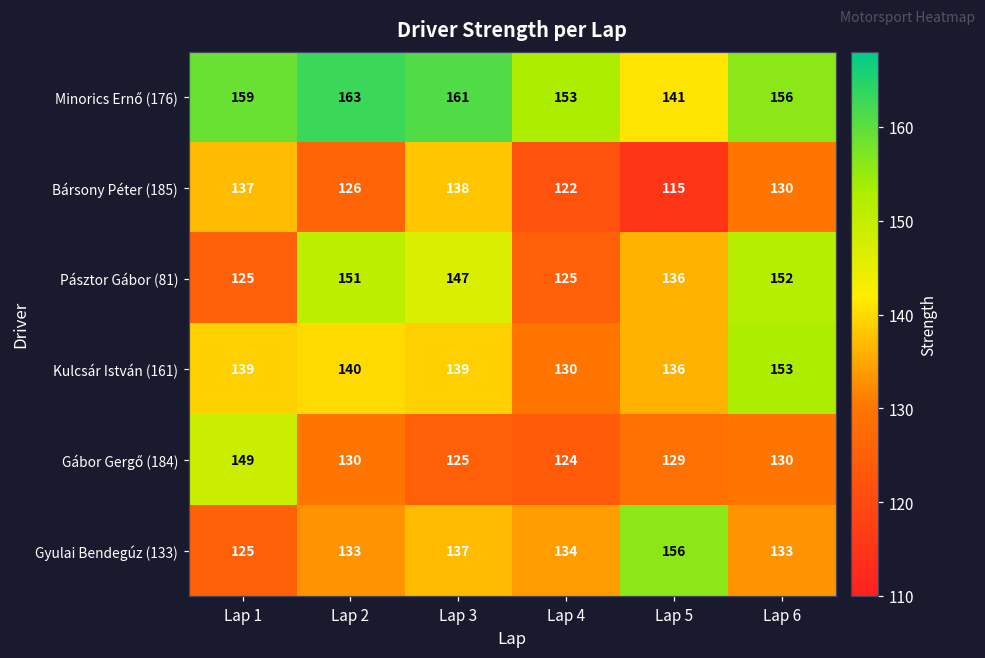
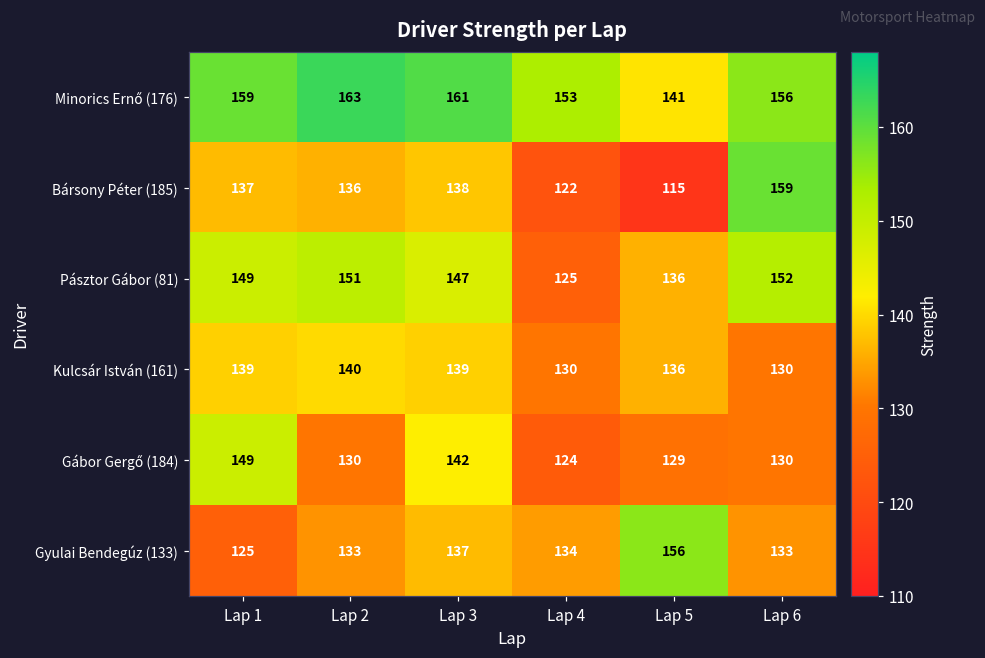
  {
    "Minorics Ernő (176)": {
      "Lap 1": 159,
      "Lap 2": 163,
      "Lap 3": 161,
      "Lap 4": 153,
      "Lap 5": 141,
      "Lap 6": 156
    },
    "Bársony Péter (185)": {
      "Lap 1": 137,
-     "Lap 2": 126,
+     "Lap 2": 136,
      "Lap 3": 138,
      "Lap 4": 122,
      "Lap 5": 115,
-     "Lap 6": 130
+     "Lap 6": 159
    },
    "Pásztor Gábor (81)": {
-     "Lap 1": 125,
+     "Lap 1": 149,
      "Lap 2": 151,
      "Lap 3": 147,
      "Lap 4": 125,
      "Lap 5": 136,
      "Lap 6": 152
    },
    "Kulcsár István (161)": {
      "Lap 1": 139,
      "Lap 2": 140,
      "Lap 3": 139,
      "Lap 4": 130,
      "Lap 5": 136,
-     "Lap 6": 153
+     "Lap 6": 130
    },
    "Gábor Gergő (184)": {
      "Lap 1": 149,
      "Lap 2": 130,
-     "Lap 3": 125,
+     "Lap 3": 142,
      "Lap 4": 124,
      "Lap 5": 129,
      "Lap 6": 130
    },
    "Gyulai Bendegúz (133)": {
      "Lap 1": 125,
      "Lap 2": 133,
      "Lap 3": 137,
      "Lap 4": 134,
      "Lap 5": 156,
      "Lap 6": 133
    }
  }
